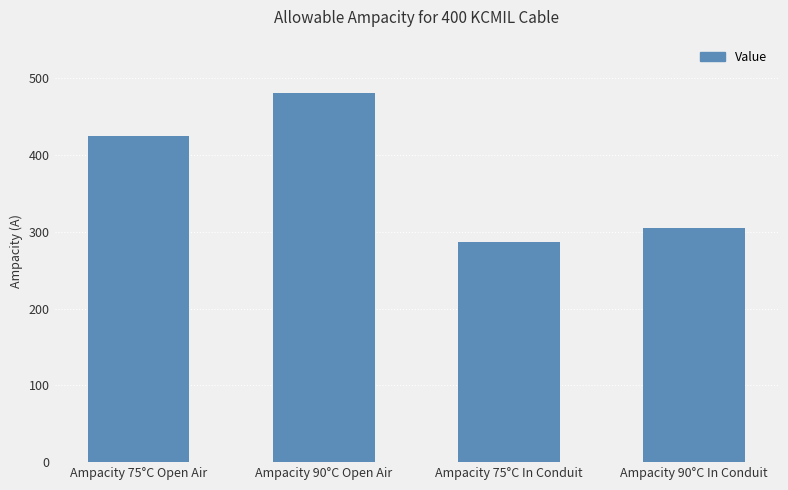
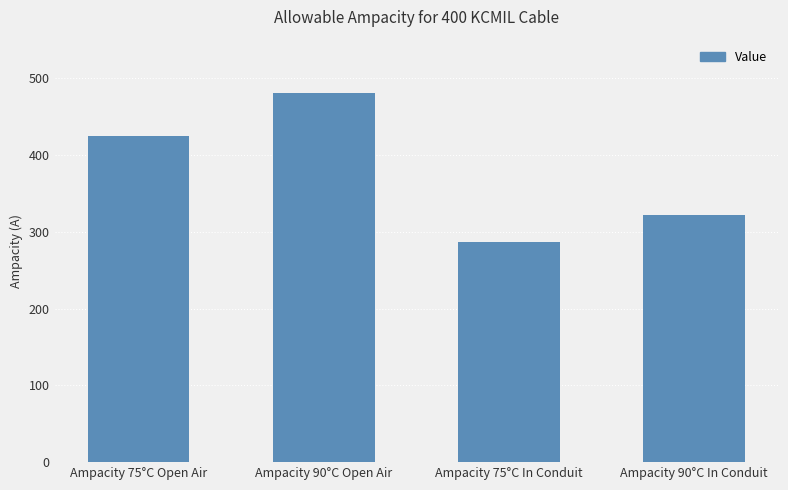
  {
    "Ampacity 75°C Open Air": 430,
    "Ampacity 90°C Open Air": 480,
    "Ampacity 75°C In Conduit": 290,
-   "Ampacity 90°C In Conduit": 310
+   "Ampacity 90°C In Conduit": 320
  }
